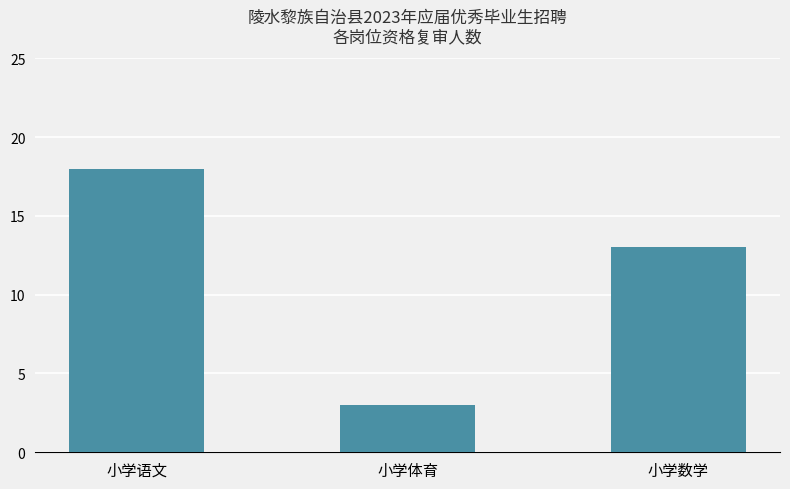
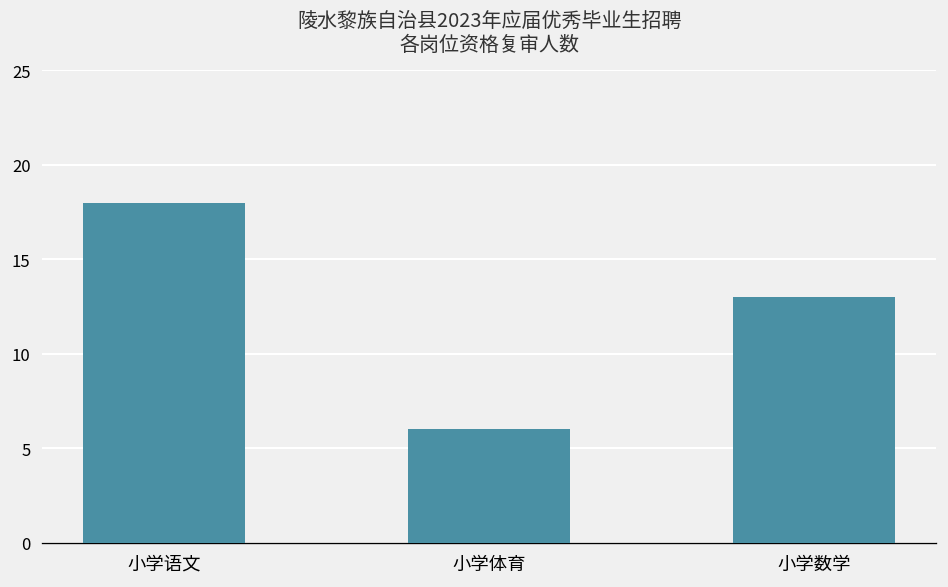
  {
    "小学语文": 18,
-   "小学体育": 3,
+   "小学体育": 6,
    "小学数学": 13
  }
